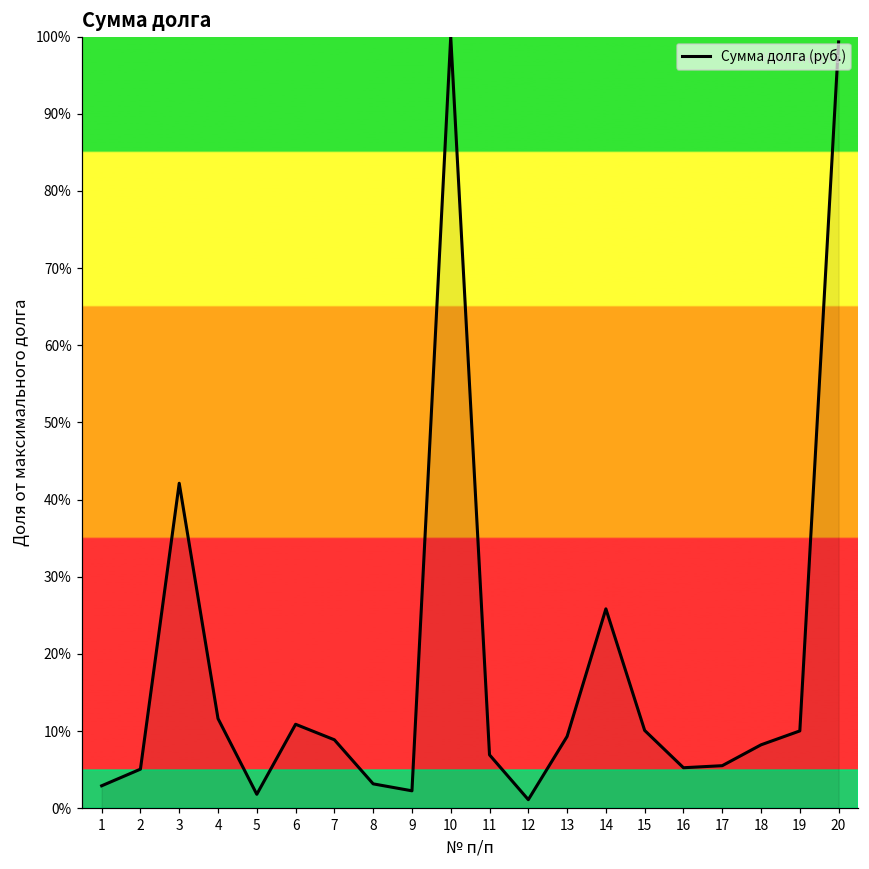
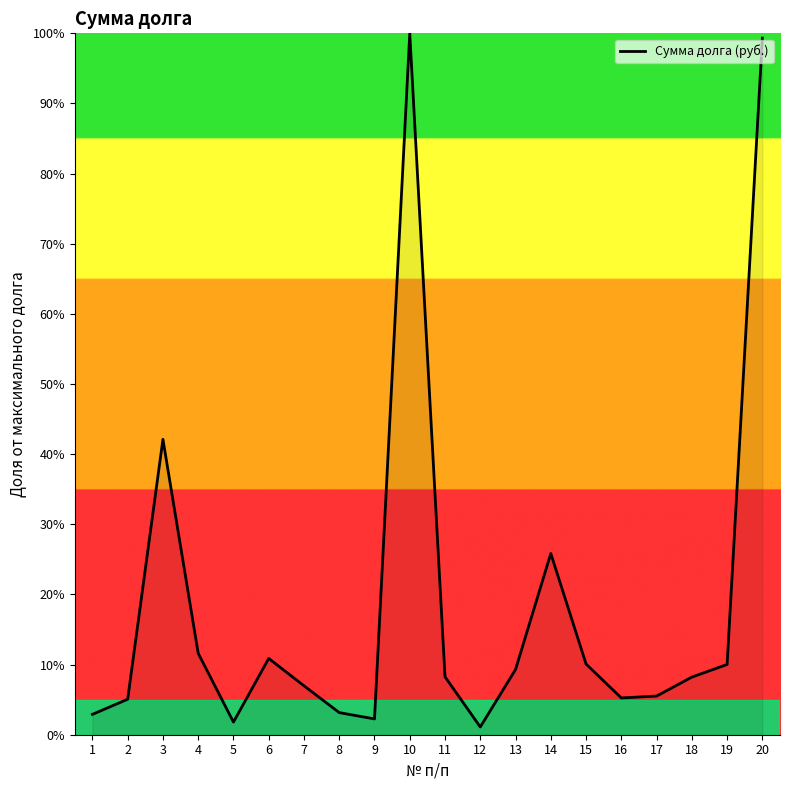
  {
    "2": "5%",
    "3": "42%",
    "4": "12%",
    "6": "11%",
-   "7": "9%",
+   "7": "7%",
    "10": "100%",
-   "11": "7%",
+   "11": "8%",
    "13": "9%",
    "14": "26%",
    "15": "10%",
    "16": "5%",
    "17": "6%",
    "18": "8%",
    "19": "10%",
    "20": "99%"
  }
